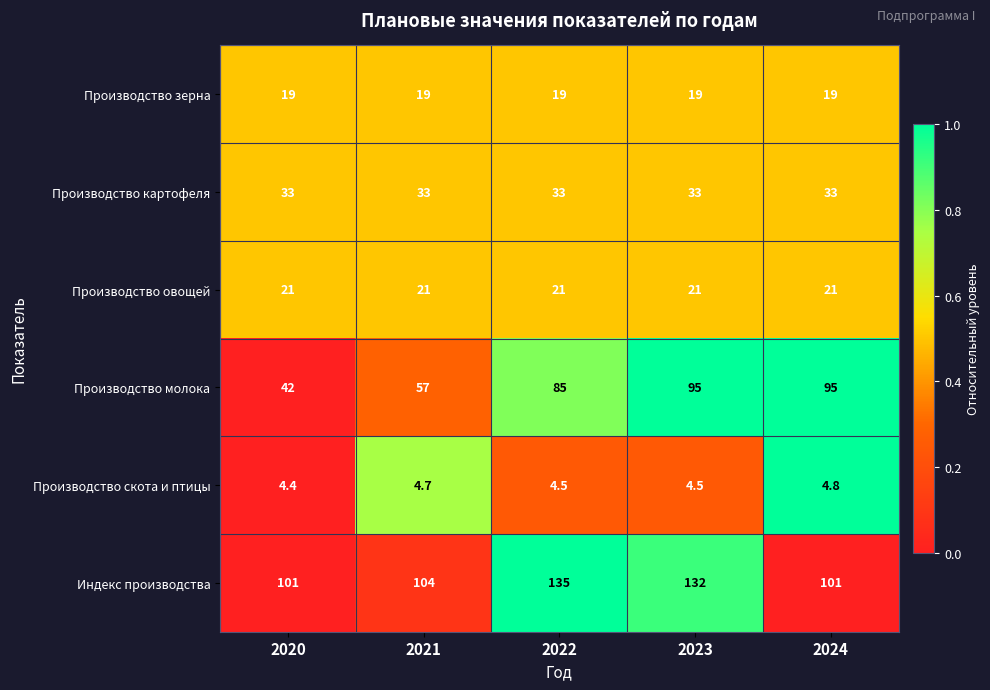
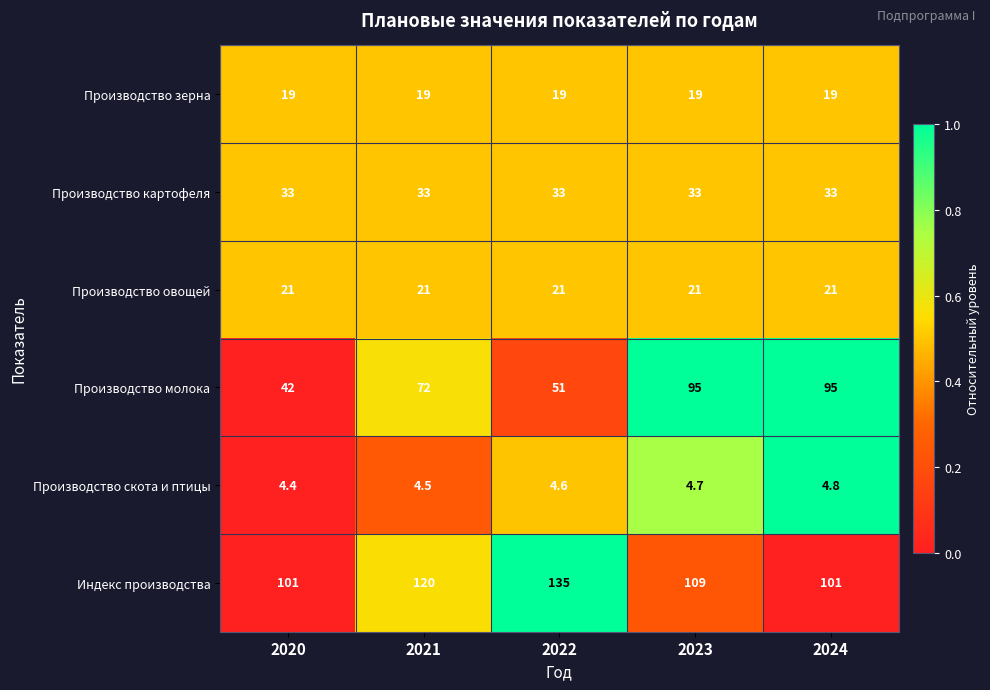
  {
    "Производство зерна": {
      "2020": 19,
      "2021": 19,
      "2022": 19,
      "2023": 19,
      "2024": 19
    },
    "Производство картофеля": {
      "2020": 33,
      "2021": 33,
      "2022": 33,
      "2023": 33,
      "2024": 33
    },
    "Производство овощей": {
      "2020": 21,
      "2021": 21,
      "2022": 21,
      "2023": 21,
      "2024": 21
    },
    "Производство молока": {
      "2020": 42,
-     "2021": 57,
-     "2022": 85,
+     "2021": 72,
+     "2022": 51,
      "2023": 95,
      "2024": 95
    },
    "Производство скота и птицы": {
      "2020": 4.4,
-     "2021": 4.7,
-     "2022": 4.5,
-     "2023": 4.5,
+     "2021": 4.5,
+     "2022": 4.6,
+     "2023": 4.7,
      "2024": 4.8
    },
    "Индекс производства": {
      "2020": 101,
-     "2021": 104,
+     "2021": 120,
      "2022": 135,
-     "2023": 132,
+     "2023": 109,
      "2024": 101
    }
  }
